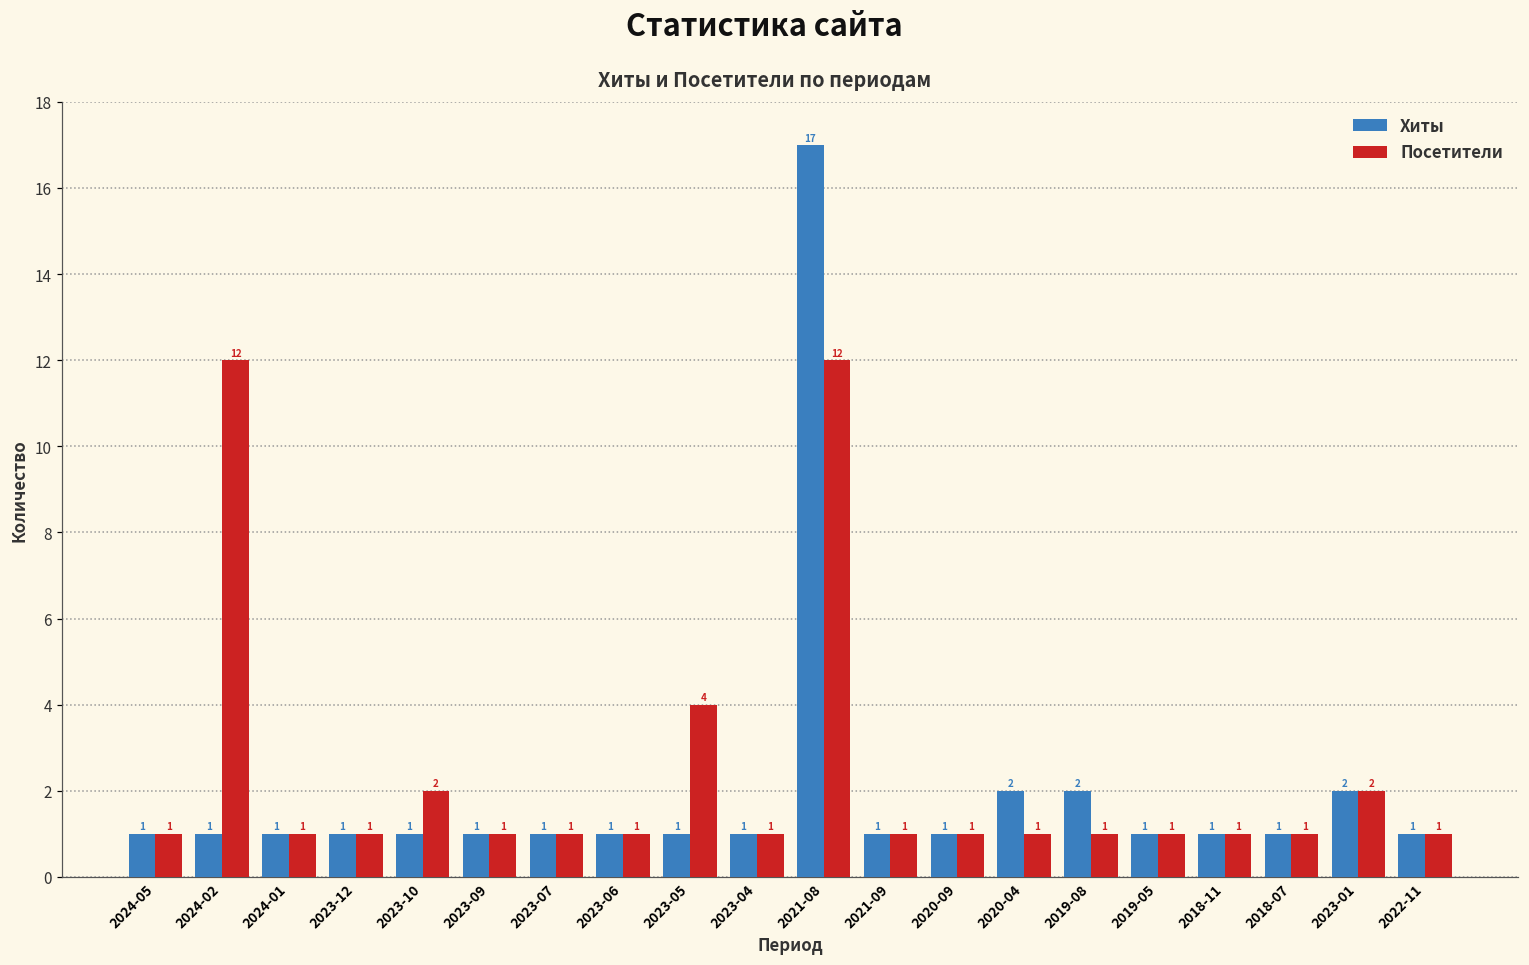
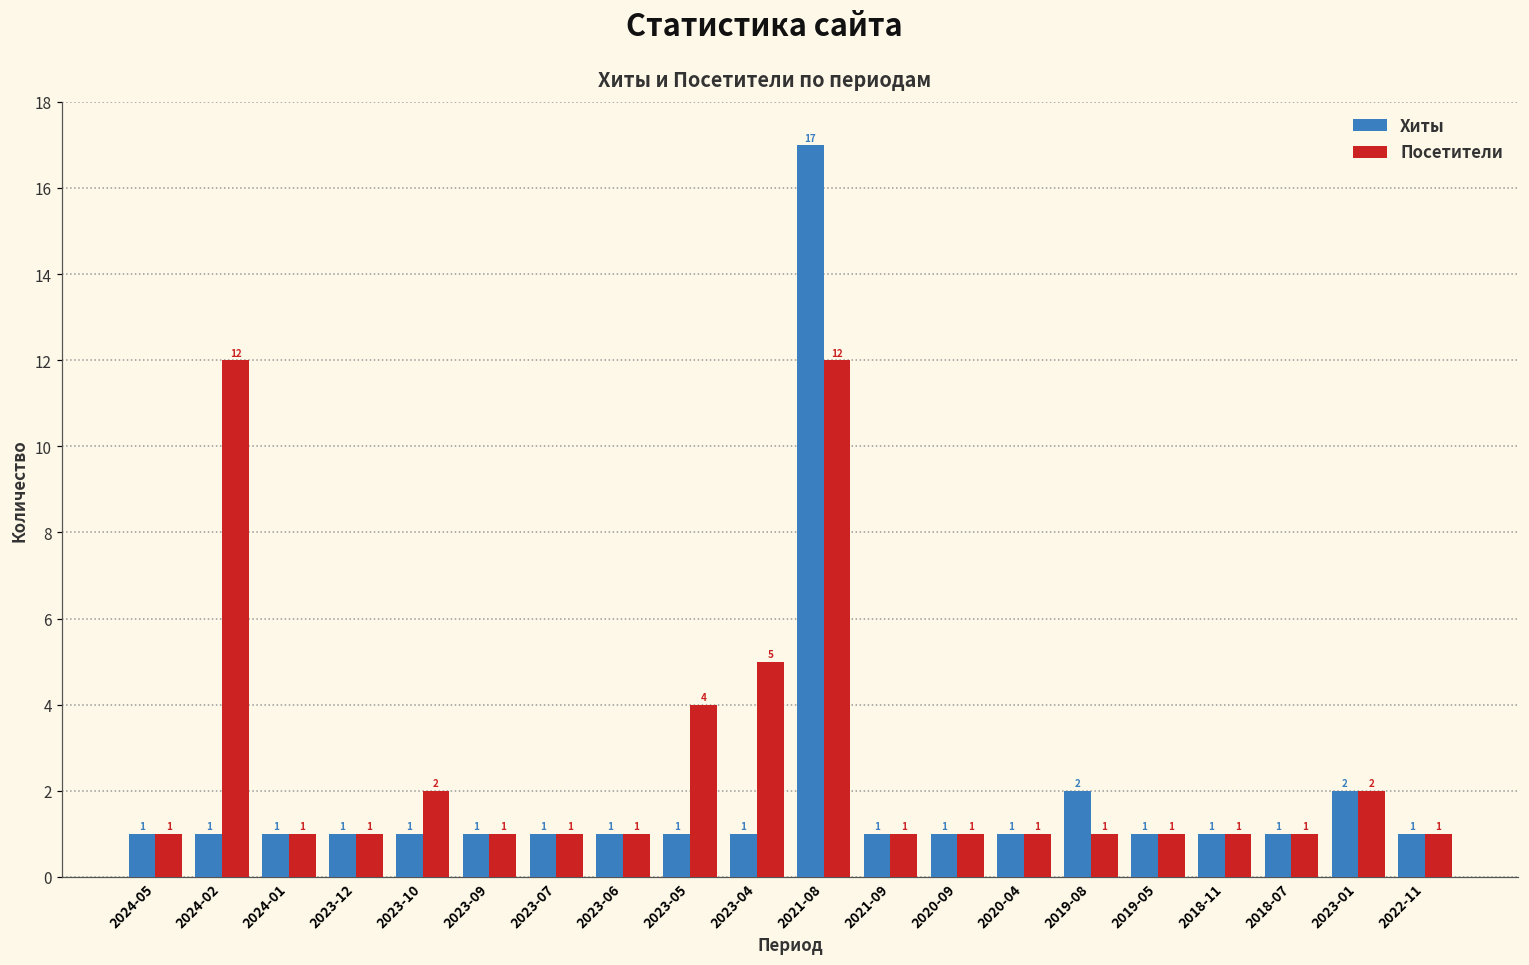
  {
    "Хиты": {
      "2024-05": 1,
      "2024-02": 1,
      "2024-01": 1,
      "2023-12": 1,
      "2023-10": 1,
      "2023-09": 1,
      "2023-07": 1,
      "2023-06": 1,
      "2023-05": 1,
      "2023-04": 1,
      "2021-08": 17,
      "2021-09": 1,
      "2020-09": 1,
-     "2020-04": 2,
+     "2020-04": 1,
      "2019-08": 2,
      "2019-05": 1,
      "2018-11": 1,
      "2018-07": 1,
      "2023-01": 2,
      "2022-11": 1
    },
    "Посетители": {
      "2024-05": 1,
      "2024-02": 12,
      "2024-01": 1,
      "2023-12": 1,
      "2023-10": 2,
      "2023-09": 1,
      "2023-07": 1,
      "2023-06": 1,
      "2023-05": 4,
-     "2023-04": 1,
+     "2023-04": 5,
      "2021-08": 12,
      "2021-09": 1,
      "2020-09": 1,
      "2020-04": 1,
      "2019-08": 1,
      "2019-05": 1,
      "2018-11": 1,
      "2018-07": 1,
      "2023-01": 2,
      "2022-11": 1
    }
  }
